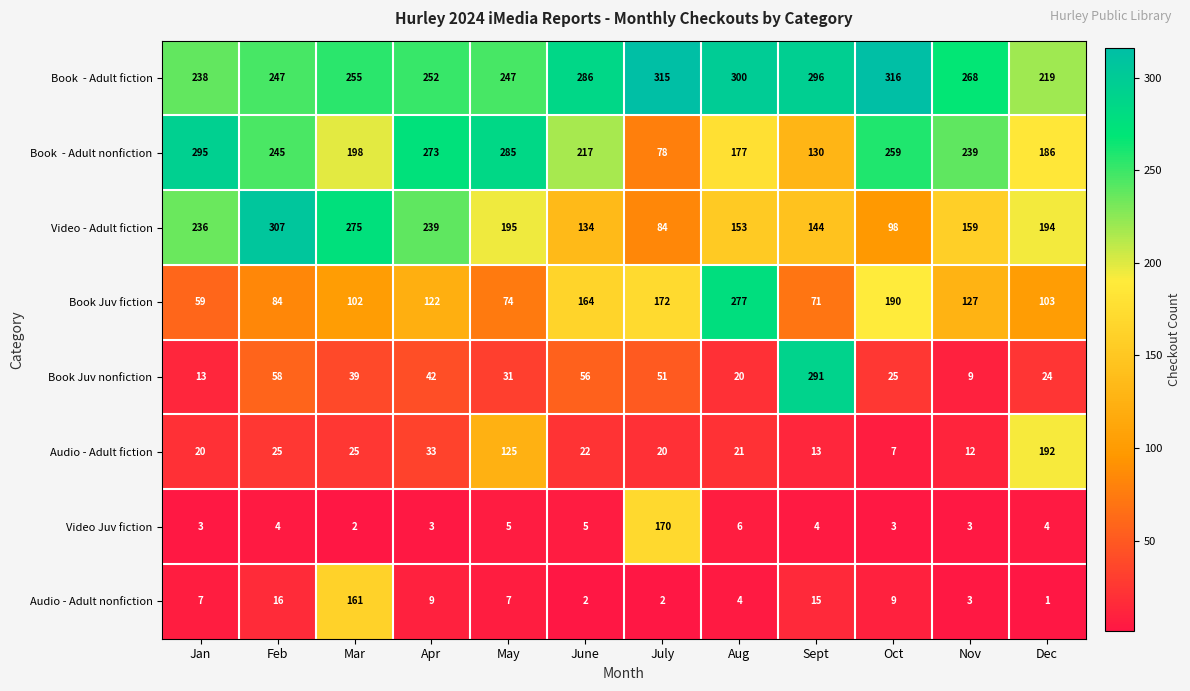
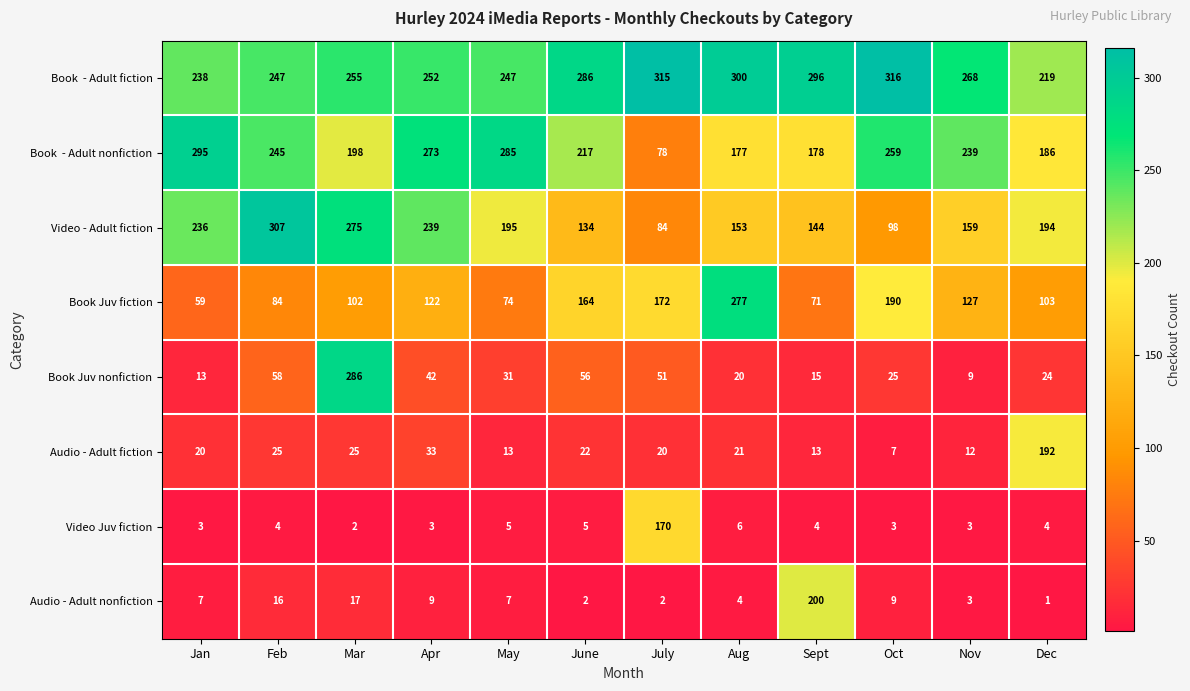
  {
    "Book - Adult fiction": {
      "Jan": 238,
      "Feb": 247,
      "Mar": 255,
      "Apr": 252,
      "May": 247,
      "June": 286,
      "July": 315,
      "Aug": 300,
      "Sept": 296,
      "Oct": 316,
      "Nov": 268,
      "Dec": 219
    },
    "Book - Adult nonfiction": {
      "Jan": 295,
      "Feb": 245,
      "Mar": 198,
      "Apr": 273,
      "May": 285,
      "June": 217,
      "July": 78,
      "Aug": 177,
-     "Sept": 130,
+     "Sept": 178,
      "Oct": 259,
      "Nov": 239,
      "Dec": 186
    },
    "Video - Adult fiction": {
      "Jan": 236,
      "Feb": 307,
      "Mar": 275,
      "Apr": 239,
      "May": 195,
      "June": 134,
      "July": 84,
      "Aug": 153,
      "Sept": 144,
      "Oct": 98,
      "Nov": 159,
      "Dec": 194
    },
    "Book Juv fiction": {
      "Jan": 59,
      "Feb": 84,
      "Mar": 102,
      "Apr": 122,
      "May": 74,
      "June": 164,
      "July": 172,
      "Aug": 277,
      "Sept": 71,
      "Oct": 190,
      "Nov": 127,
      "Dec": 103
    },
    "Book Juv nonfiction": {
      "Jan": 13,
      "Feb": 58,
-     "Mar": 39,
+     "Mar": 286,
      "Apr": 42,
      "May": 31,
      "June": 56,
      "July": 51,
      "Aug": 20,
-     "Sept": 291,
+     "Sept": 15,
      "Oct": 25,
      "Nov": 9,
      "Dec": 24
    },
    "Audio - Adult fiction": {
      "Jan": 20,
      "Feb": 25,
      "Mar": 25,
      "Apr": 33,
-     "May": 125,
+     "May": 13,
      "June": 22,
      "July": 20,
      "Aug": 21,
      "Sept": 13,
      "Oct": 7,
      "Nov": 12,
      "Dec": 192
    },
    "Video Juv fiction": {
      "Jan": 3,
      "Feb": 4,
      "Mar": 2,
      "Apr": 3,
      "May": 5,
      "June": 5,
      "July": 170,
      "Aug": 6,
      "Sept": 4,
      "Oct": 3,
      "Nov": 3,
      "Dec": 4
    },
    "Audio - Adult nonfiction": {
      "Jan": 7,
      "Feb": 16,
-     "Mar": 161,
+     "Mar": 17,
      "Apr": 9,
      "May": 7,
      "June": 2,
      "July": 2,
      "Aug": 4,
-     "Sept": 15,
+     "Sept": 200,
      "Oct": 9,
      "Nov": 3,
      "Dec": 1
    }
  }
